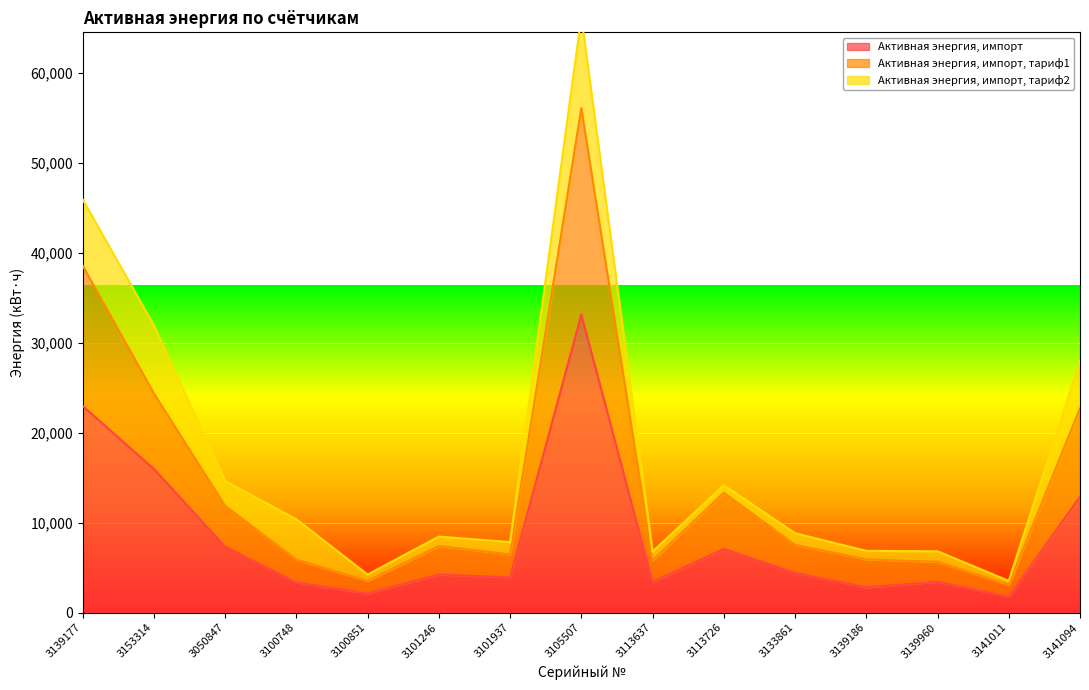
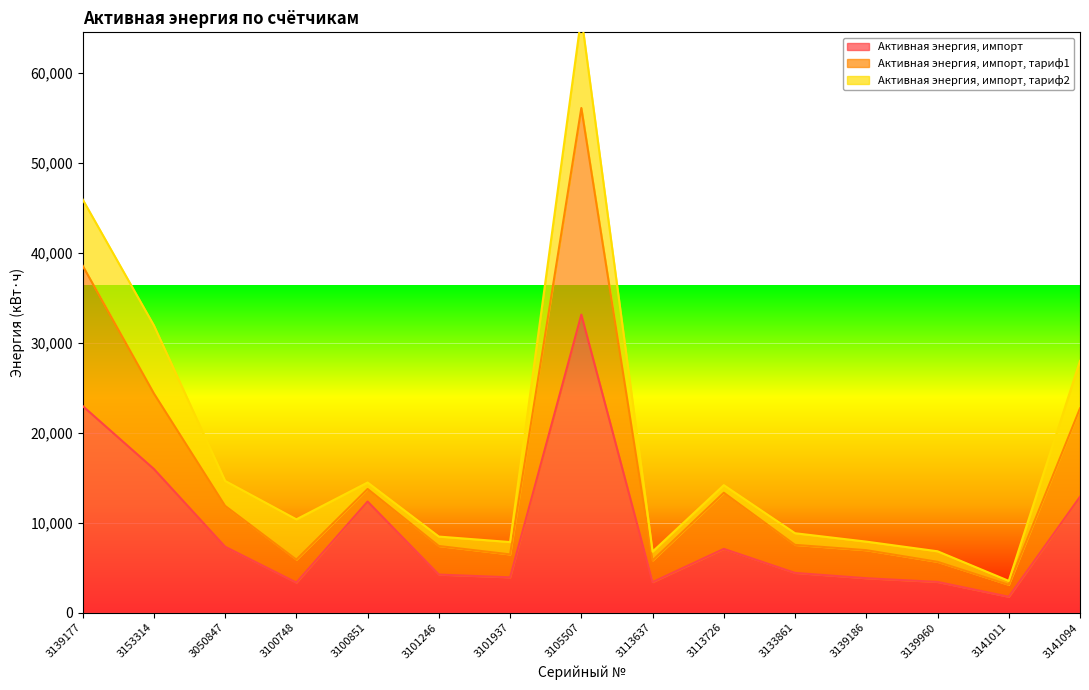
  {
    "Активная энергия, импорт": {
      "3139177": "23,000",
      "3153314": "16,000",
      "3050847": "7,000",
      "3100748": "3,000",
-     "3100851": "2,000",
+     "3100851": "12,000",
      "3101246": "4,000",
      "3101937": "4,000",
      "3105507": "33,000",
      "3113637": "3,000",
      "3113726": "7,000",
      "3133861": "4,000",
-     "3139186": "3,000",
+     "3139186": "4,000",
      "3139960": "3,000",
      "3141011": "2,000",
      "3141094": "13,000"
    },
    "Активная энергия, импорт, тариф1": {
      "3139177": "16,000",
      "3153314": "8,000",
      "3050847": "5,000",
      "3100748": "3,000",
      "3100851": "1,000",
      "3101246": "3,000",
      "3101937": "3,000",
      "3105507": "23,000",
      "3113637": "2,000",
      "3113726": "6,000",
      "3133861": "3,000",
      "3139186": "3,000",
      "3139960": "2,000",
      "3141011": "1,000",
      "3141094": "10,000"
    },
    "Активная энергия, импорт, тариф2": {
      "3139177": "7,000",
      "3153314": "8,000",
      "3050847": "3,000",
      "3100748": "4,000",
      "3100851": "1,000",
      "3101246": "1,000",
      "3101937": "1,000",
      "3113637": "1,000",
      "3113726": "1,000",
      "3133861": "1,000",
      "3139186": "1,000",
      "3139960": "1,000",
      "3141011": "0",
      "3141094": "5,000"
    }
  }
